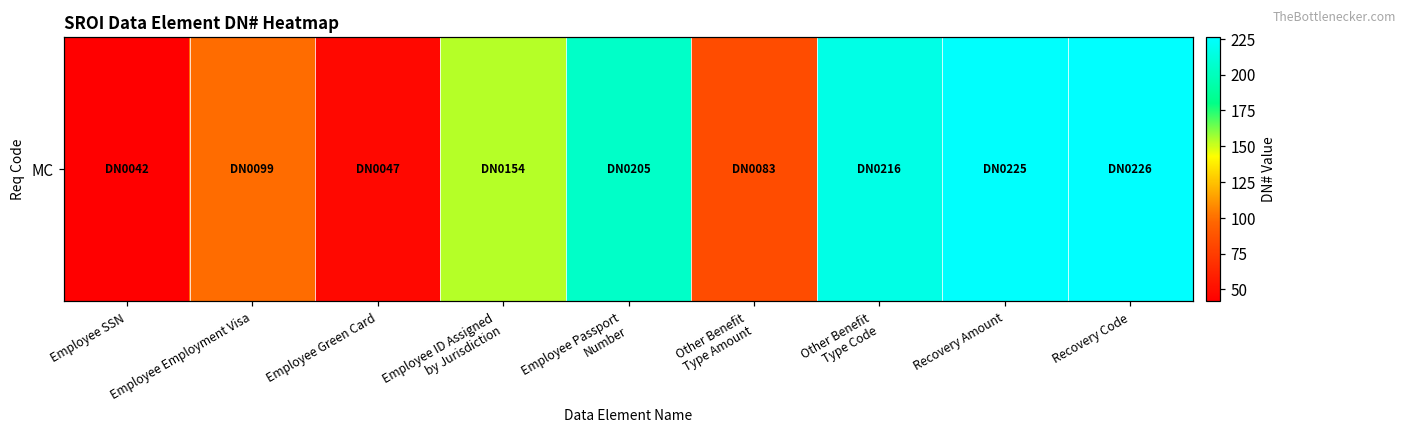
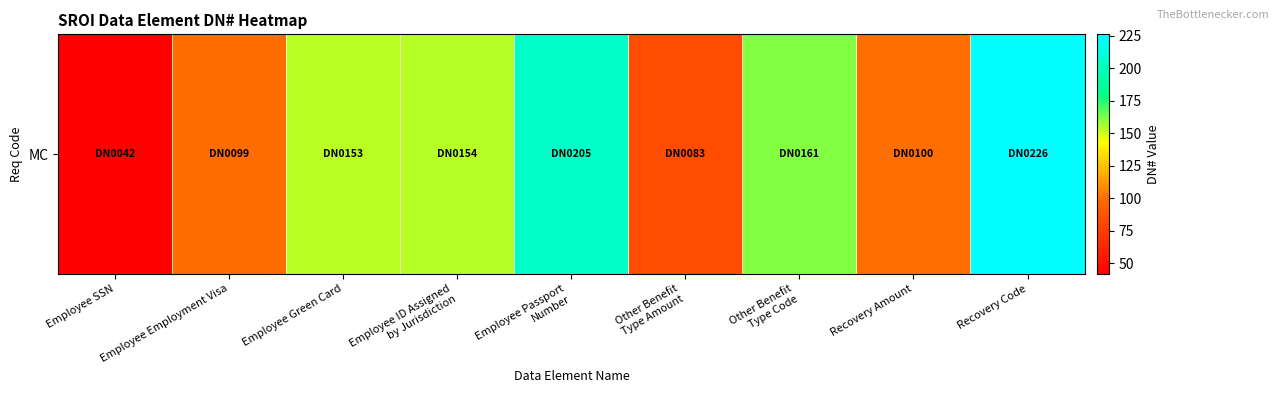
  {
    "MC": {
-     "Employee Green Card": "0047",
-     "Other Benefit Type Code": "0216",
-     "Recovery Amount": "0225"
+     "Employee Green Card": "0153",
+     "Other Benefit Type Code": "0161",
+     "Recovery Amount": "0100"
    }
  }
